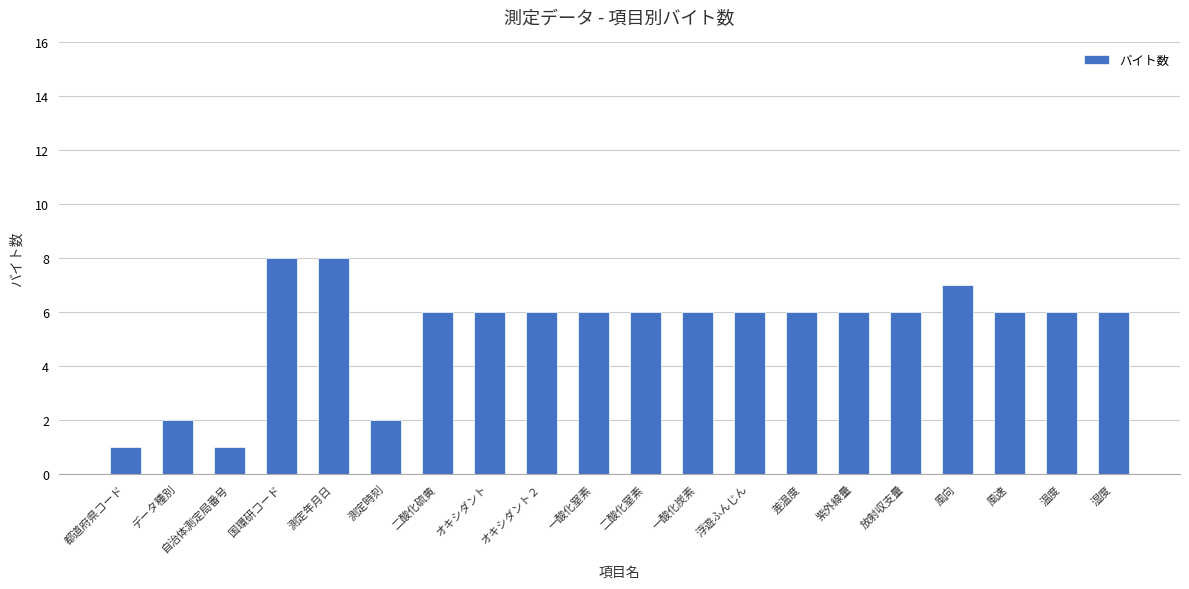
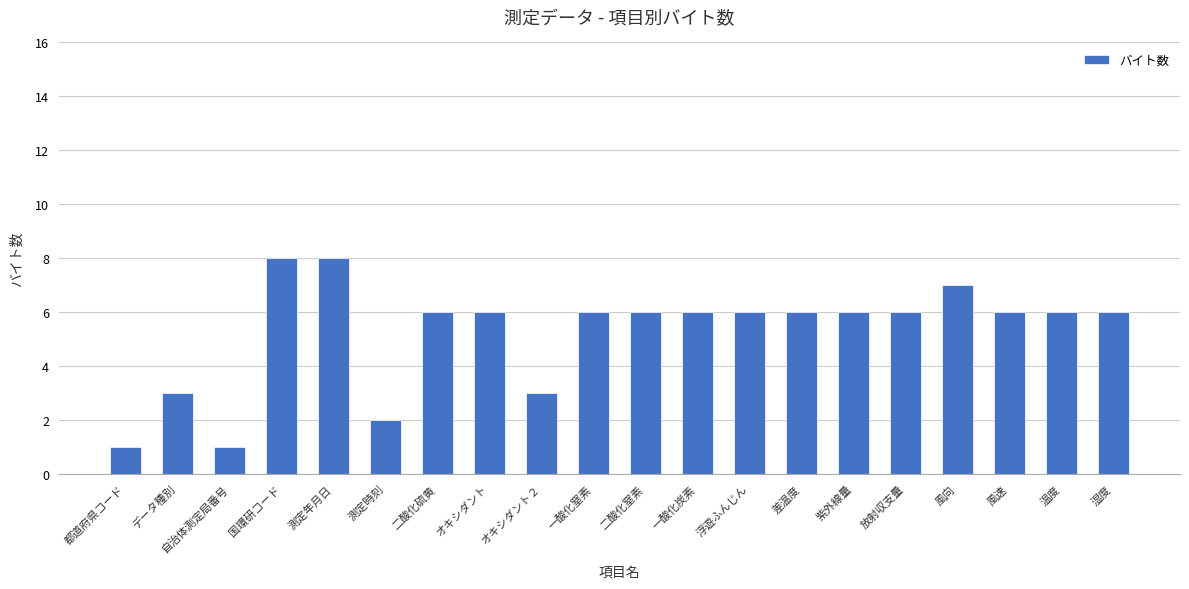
  {
    "都道府県コード": 1,
-   "データ種別": 2,
+   "データ種別": 3,
    "自治体測定局番号": 1,
    "国環研コード": 8,
    "測定年月日": 8,
    "測定時刻": 2,
    "二酸化硫黄": 6,
    "オキシダント": 6,
-   "オキシダント２": 6,
+   "オキシダント２": 3,
    "一酸化窒素": 6,
    "二酸化窒素": 6,
    "一酸化炭素": 6,
    "浮遊ふんじん": 6,
    "差温度": 6,
    "紫外線量": 6,
    "放射収支量": 6,
    "風向": 7,
    "風速": 6,
    "温度": 6,
    "湿度": 6
  }
